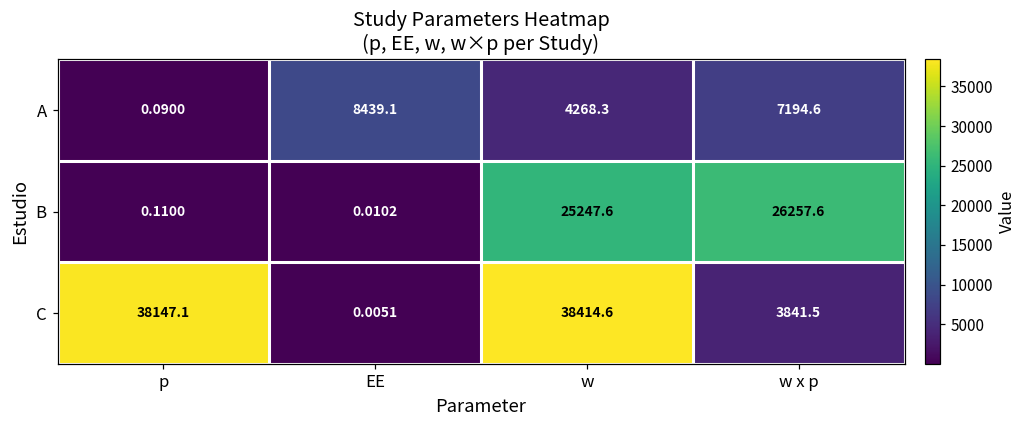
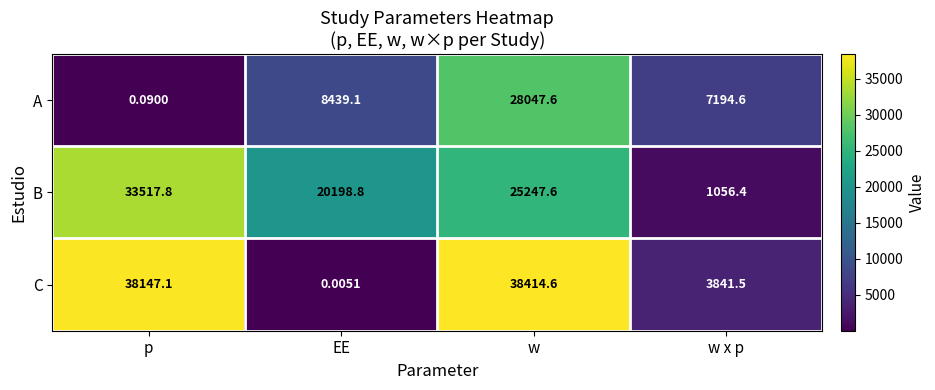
  {
    "A": {
      "p": 0.0900,
      "EE": 8439.1,
-     "w": 4268.3,
+     "w": 28047.6,
      "w x p": 7194.6
    },
    "B": {
-     "p": 0.1100,
-     "EE": 0.0102,
+     "p": 33517.8,
+     "EE": 20198.8,
      "w": 25247.6,
-     "w x p": 26257.6
+     "w x p": 1056.4
    },
    "C": {
      "p": 38147.1,
      "EE": 0.0051,
      "w": 38414.6,
      "w x p": 3841.5
    }
  }
